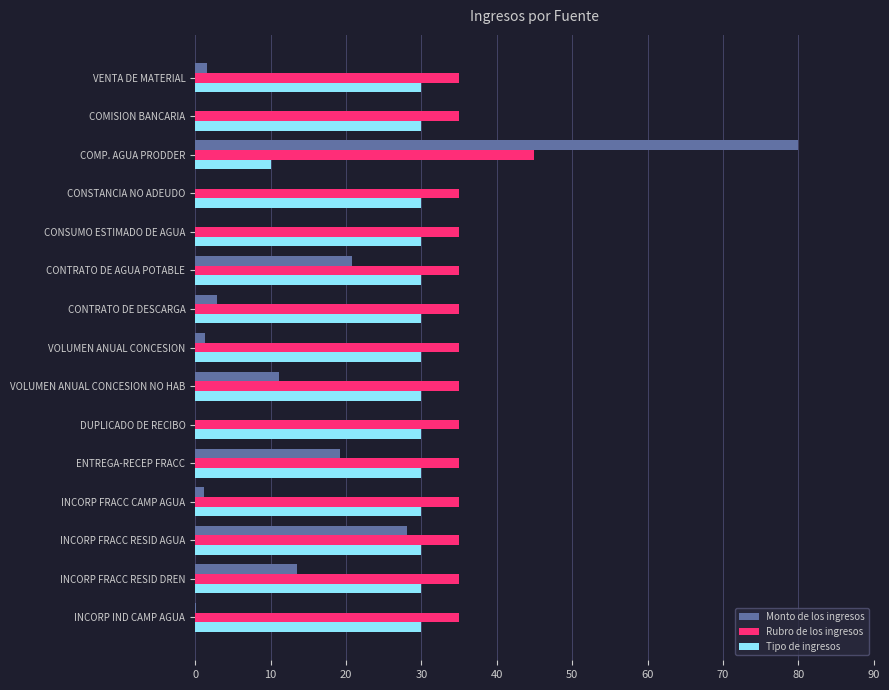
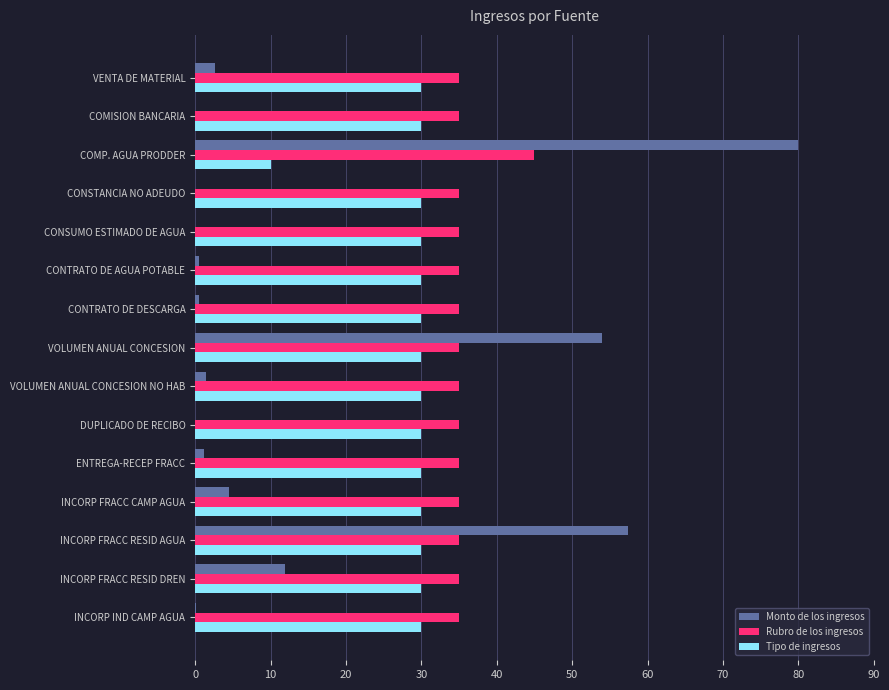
  {
    "Monto de los ingresos": {
-     "VENTA DE MATERIAL": 2,
+     "VENTA DE MATERIAL": 3,
      "COMP. AGUA PRODDER": 80,
-     "CONTRATO DE AGUA POTABLE": 21,
-     "CONTRATO DE DESCARGA": 3,
-     "VOLUMEN ANUAL CONCESION": 1,
-     "VOLUMEN ANUAL CONCESION NO HAB": 11,
-     "ENTREGA-RECEP FRACC": 19,
-     "INCORP FRACC CAMP AGUA": 1,
-     "INCORP FRACC RESID AGUA": 28,
-     "INCORP FRACC RESID DREN": 14
+     "CONTRATO DE AGUA POTABLE": 1,
+     "CONTRATO DE DESCARGA": 1,
+     "VOLUMEN ANUAL CONCESION": 54,
+     "VOLUMEN ANUAL CONCESION NO HAB": 1,
+     "ENTREGA-RECEP FRACC": 1,
+     "INCORP FRACC CAMP AGUA": 5,
+     "INCORP FRACC RESID AGUA": 57,
+     "INCORP FRACC RESID DREN": 12
    },
    "Rubro de los ingresos": {
      "VENTA DE MATERIAL": 35,
      "COMISION BANCARIA": 35,
      "COMP. AGUA PRODDER": 45,
      "CONSTANCIA NO ADEUDO": 35,
      "CONSUMO ESTIMADO DE AGUA": 35,
      "CONTRATO DE AGUA POTABLE": 35,
      "CONTRATO DE DESCARGA": 35,
      "VOLUMEN ANUAL CONCESION": 35,
      "VOLUMEN ANUAL CONCESION NO HAB": 35,
      "DUPLICADO DE RECIBO": 35,
      "ENTREGA-RECEP FRACC": 35,
      "INCORP FRACC CAMP AGUA": 35,
      "INCORP FRACC RESID AGUA": 35,
      "INCORP FRACC RESID DREN": 35,
      "INCORP IND CAMP AGUA": 35
    },
    "Tipo de ingresos": {
      "VENTA DE MATERIAL": 30,
      "COMISION BANCARIA": 30,
      "COMP. AGUA PRODDER": 10,
      "CONSTANCIA NO ADEUDO": 30,
      "CONSUMO ESTIMADO DE AGUA": 30,
      "CONTRATO DE AGUA POTABLE": 30,
      "CONTRATO DE DESCARGA": 30,
      "VOLUMEN ANUAL CONCESION": 30,
      "VOLUMEN ANUAL CONCESION NO HAB": 30,
      "DUPLICADO DE RECIBO": 30,
      "ENTREGA-RECEP FRACC": 30,
      "INCORP FRACC CAMP AGUA": 30,
      "INCORP FRACC RESID AGUA": 30,
      "INCORP FRACC RESID DREN": 30,
      "INCORP IND CAMP AGUA": 30
    }
  }
